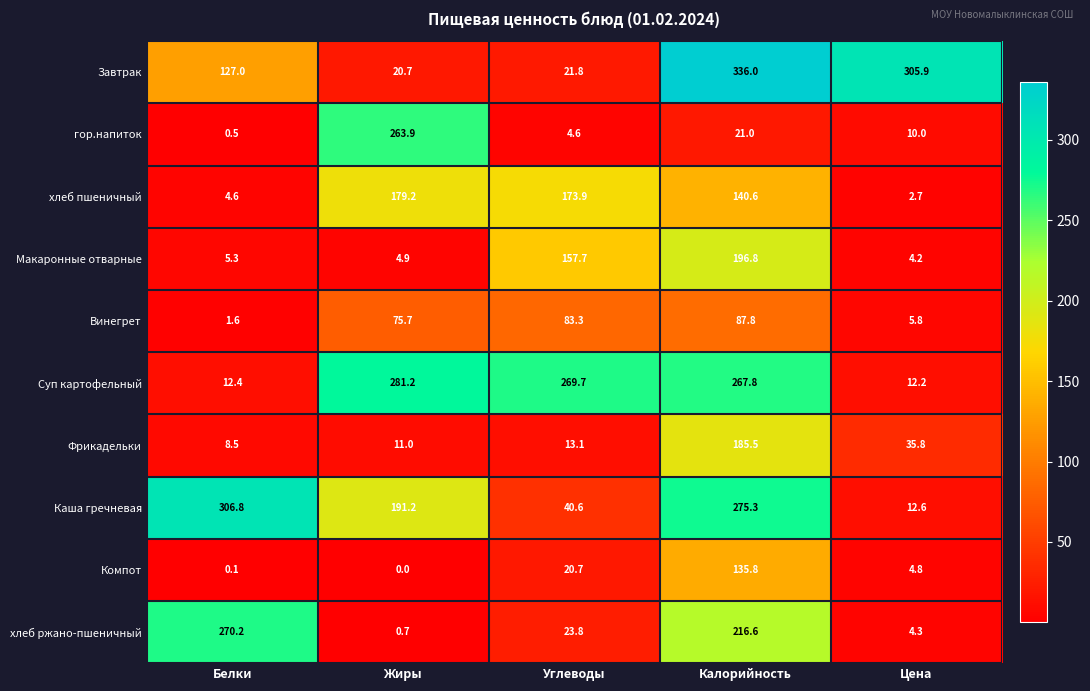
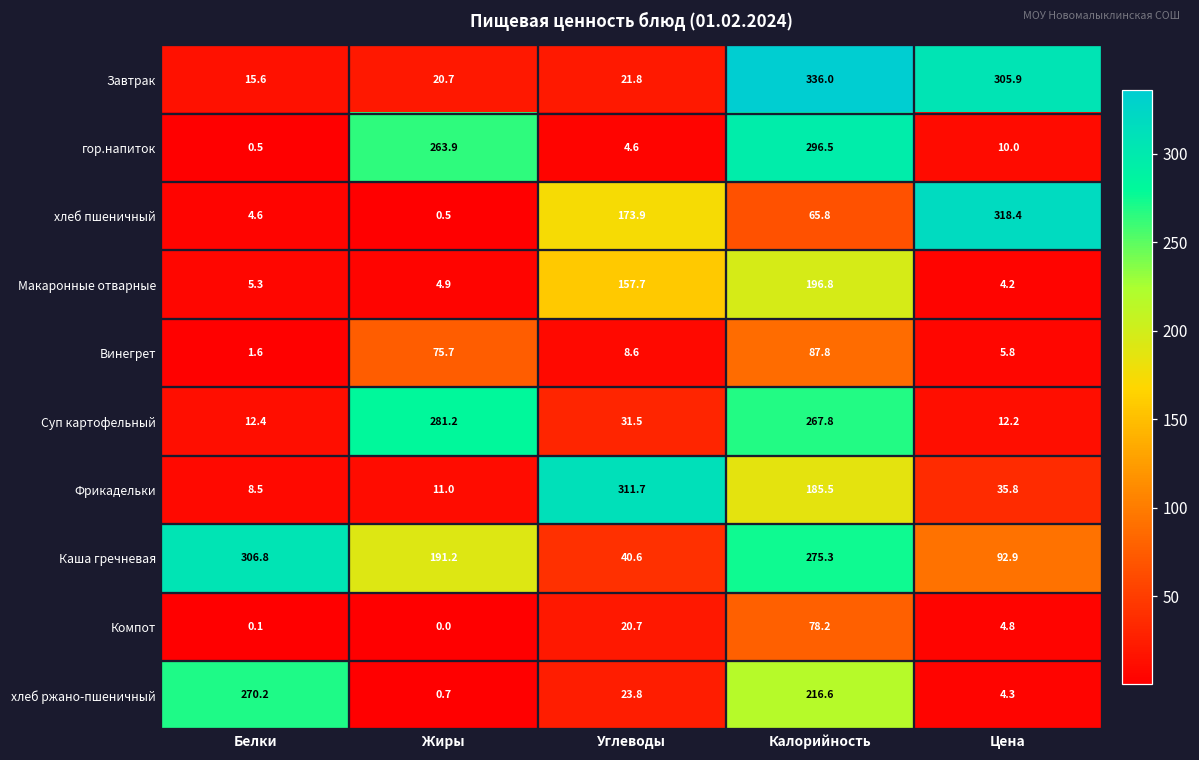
  {
    "Завтрак": {
-     "Белки": 127.0,
+     "Белки": 15.6,
      "Жиры": 20.7,
      "Углеводы": 21.8,
      "Калорийность": 336.0,
      "Цена": 305.9
    },
    "гор.напиток": {
      "Белки": 0.5,
      "Жиры": 263.9,
      "Углеводы": 4.6,
-     "Калорийность": 21.0,
+     "Калорийность": 296.5,
      "Цена": 10.0
    },
    "хлеб пшеничный": {
      "Белки": 4.6,
-     "Жиры": 179.2,
+     "Жиры": 0.5,
      "Углеводы": 173.9,
-     "Калорийность": 140.6,
-     "Цена": 2.7
+     "Калорийность": 65.8,
+     "Цена": 318.4
    },
    "Макаронные отварные": {
      "Белки": 5.3,
      "Жиры": 4.9,
      "Углеводы": 157.7,
      "Калорийность": 196.8,
      "Цена": 4.2
    },
    "Винегрет": {
      "Белки": 1.6,
      "Жиры": 75.7,
-     "Углеводы": 83.3,
+     "Углеводы": 8.6,
      "Калорийность": 87.8,
      "Цена": 5.8
    },
    "Суп картофельный": {
      "Белки": 12.4,
      "Жиры": 281.2,
-     "Углеводы": 269.7,
+     "Углеводы": 31.5,
      "Калорийность": 267.8,
      "Цена": 12.2
    },
    "Фрикадельки": {
      "Белки": 8.5,
      "Жиры": 11.0,
-     "Углеводы": 13.1,
+     "Углеводы": 311.7,
      "Калорийность": 185.5,
      "Цена": 35.8
    },
    "Каша гречневая": {
      "Белки": 306.8,
      "Жиры": 191.2,
      "Углеводы": 40.6,
      "Калорийность": 275.3,
-     "Цена": 12.6
+     "Цена": 92.9
    },
    "Компот": {
      "Белки": 0.1,
      "Жиры": 0.0,
      "Углеводы": 20.7,
-     "Калорийность": 135.8,
+     "Калорийность": 78.2,
      "Цена": 4.8
    },
    "хлеб ржано-пшеничный": {
      "Белки": 270.2,
      "Жиры": 0.7,
      "Углеводы": 23.8,
      "Калорийность": 216.6,
      "Цена": 4.3
    }
  }
